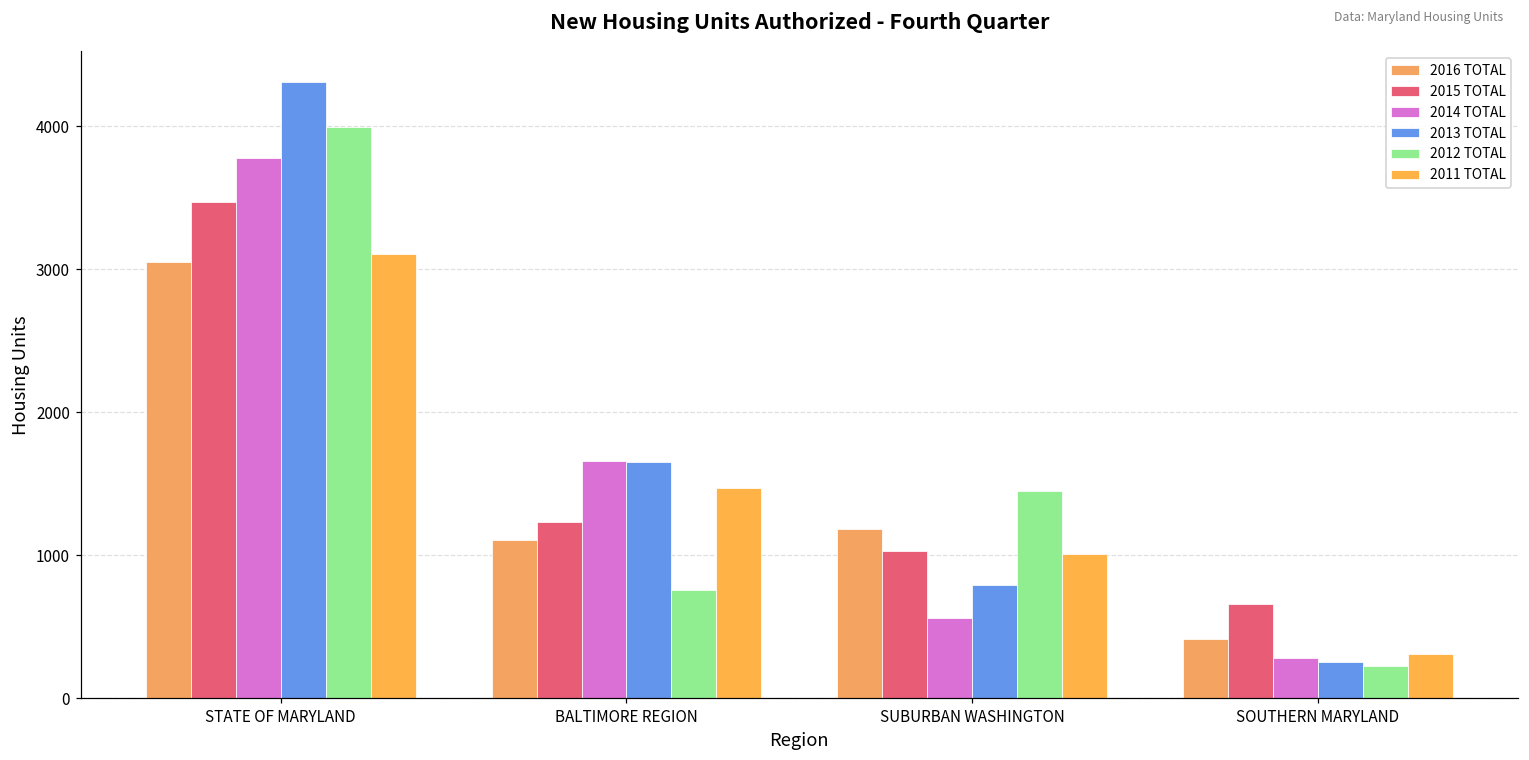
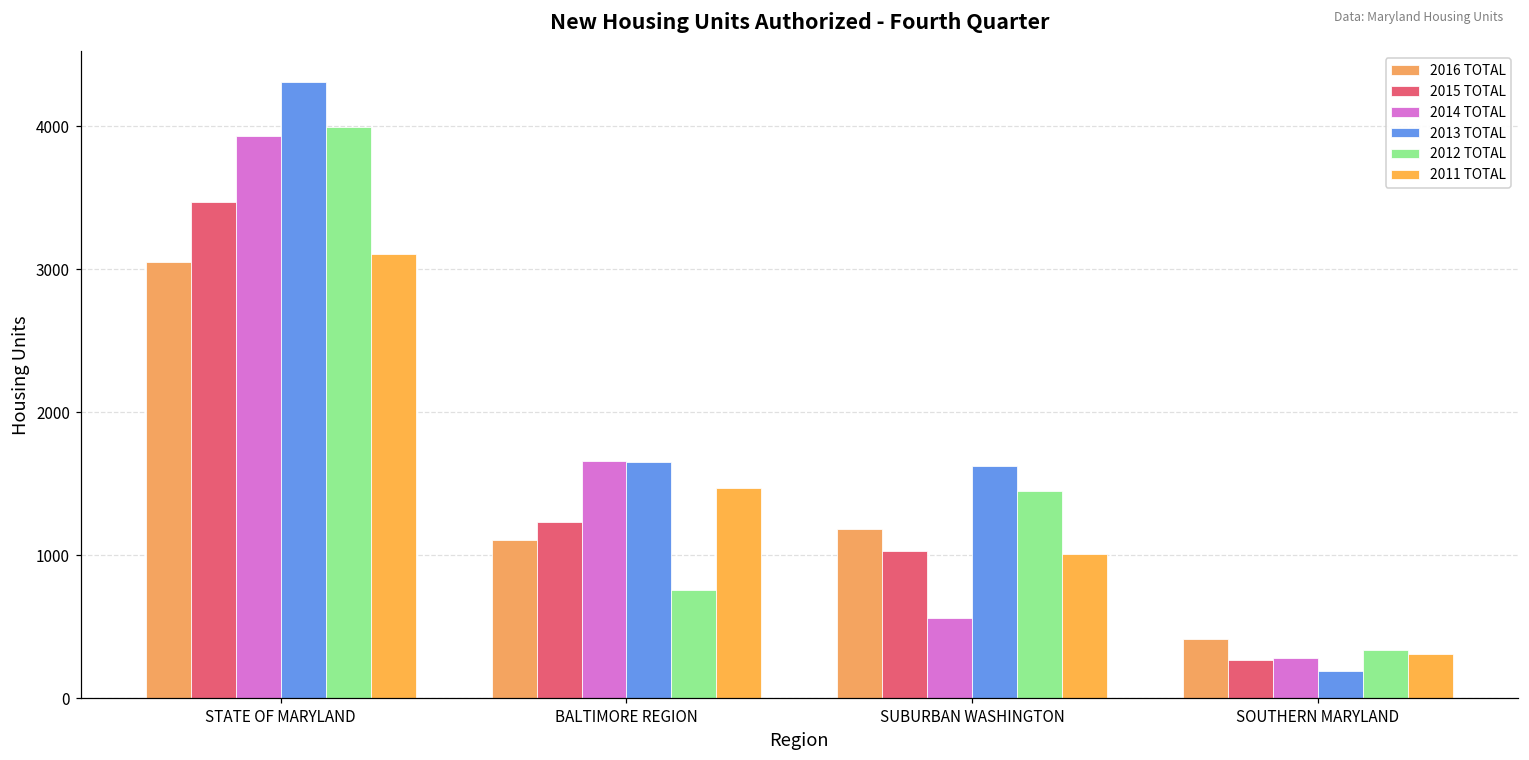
  {
    "2015 TOTAL": {
      "STATE OF MARYLAND": 3470,
      "BALTIMORE REGION": 1230,
      "SUBURBAN WASHINGTON": 1030,
-     "SOUTHERN MARYLAND": 660
+     "SOUTHERN MARYLAND": 270
    },
    "2014 TOTAL": {
-     "STATE OF MARYLAND": 3780,
+     "STATE OF MARYLAND": 3930,
      "BALTIMORE REGION": 1660,
      "SUBURBAN WASHINGTON": 560,
      "SOUTHERN MARYLAND": 280
    },
    "2013 TOTAL": {
      "STATE OF MARYLAND": 4310,
      "BALTIMORE REGION": 1650,
-     "SUBURBAN WASHINGTON": 790,
-     "SOUTHERN MARYLAND": 260
+     "SUBURBAN WASHINGTON": 1620,
+     "SOUTHERN MARYLAND": 190
    },
    "2012 TOTAL": {
      "STATE OF MARYLAND": 3990,
      "BALTIMORE REGION": 750,
      "SUBURBAN WASHINGTON": 1450,
-     "SOUTHERN MARYLAND": 220
+     "SOUTHERN MARYLAND": 340
    }
  }
